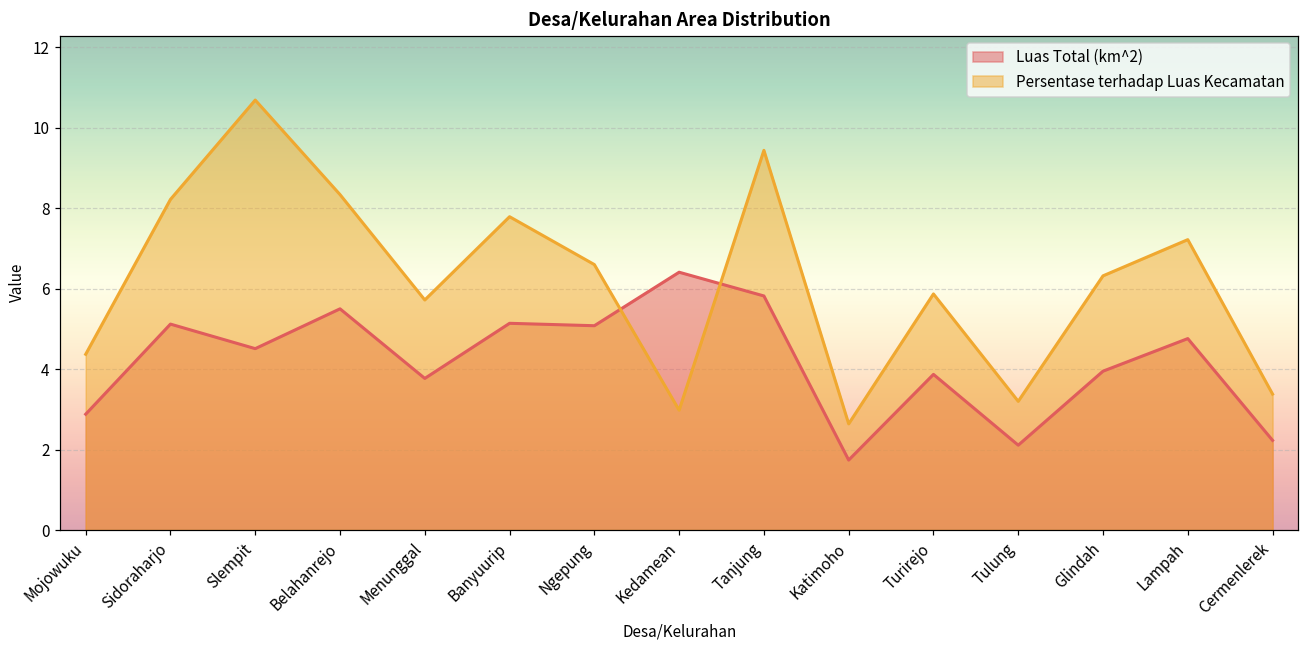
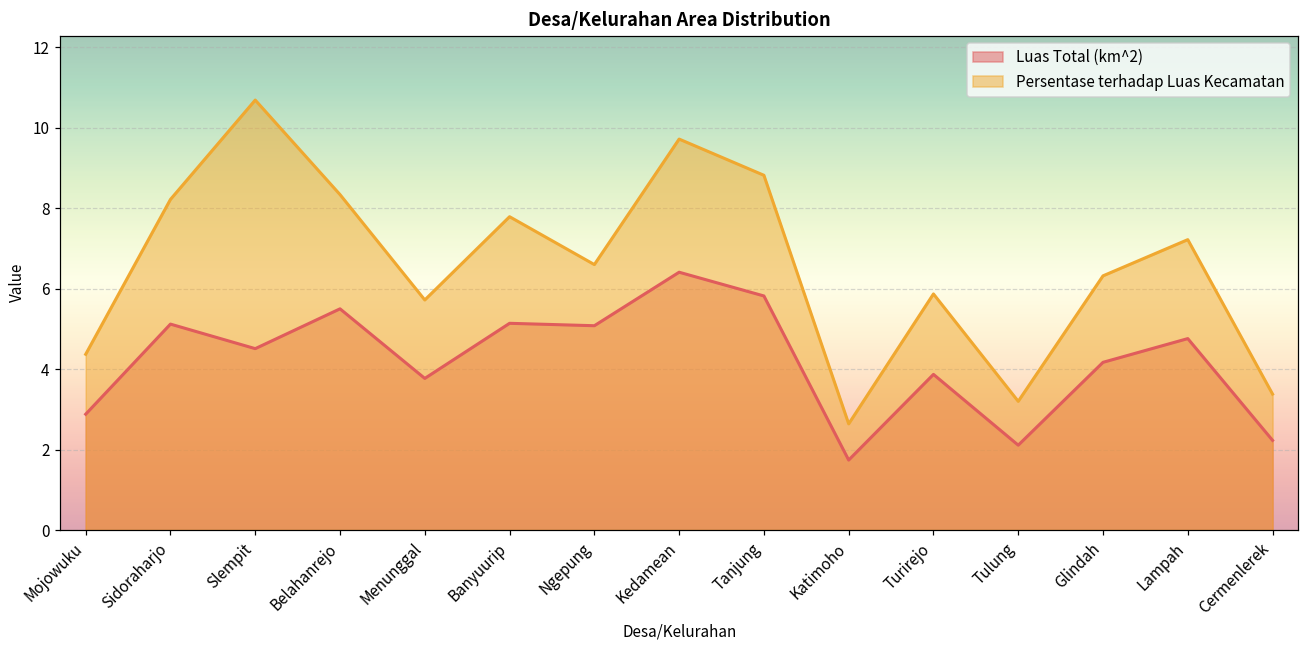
  {
    "Luas Total (km^2)": {
      "Mojowuku": 2.9,
      "Sidoraharjo": 5.1,
      "Slempit": 4.5,
      "Belahanrejo": 5.5,
      "Menunggal": 3.8,
      "Banyuurip": 5.1,
      "Ngepung": 5.1,
      "Kedamean": 6.4,
      "Tanjung": 5.8,
      "Katimoho": 1.7,
      "Turirejo": 3.9,
      "Tulung": 2.1,
-     "Glindah": 4.0,
+     "Glindah": 4.2,
      "Lampah": 4.8,
      "Cermenlerek": 2.2
    },
    "Persentase terhadap Luas Kecamatan": {
      "Mojowuku": 4.4,
      "Sidoraharjo": 8.2,
      "Slempit": 10.7,
      "Belahanrejo": 8.3,
      "Menunggal": 5.7,
      "Banyuurip": 7.8,
      "Ngepung": 6.6,
-     "Kedamean": 3.0,
-     "Tanjung": 9.4,
+     "Kedamean": 9.7,
+     "Tanjung": 8.8,
      "Katimoho": 2.6,
      "Turirejo": 5.9,
      "Tulung": 3.2,
      "Glindah": 6.3,
      "Lampah": 7.2,
      "Cermenlerek": 3.4
    }
  }
